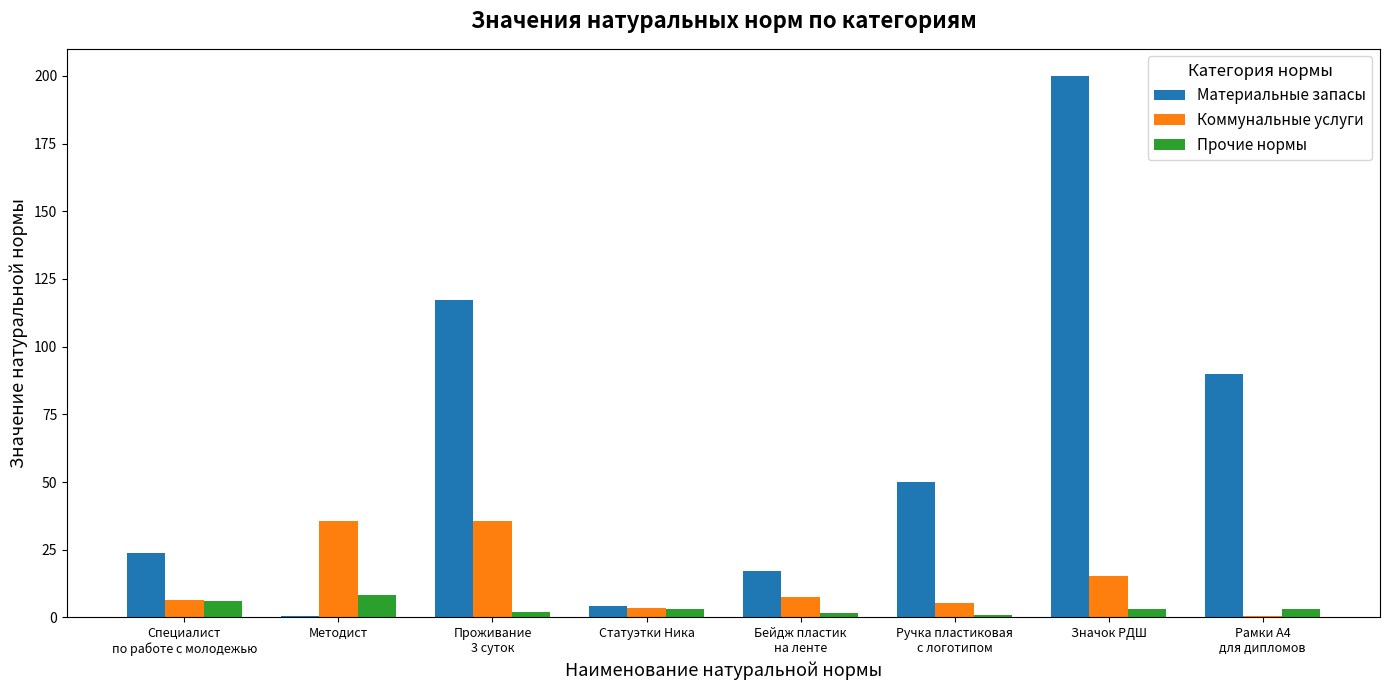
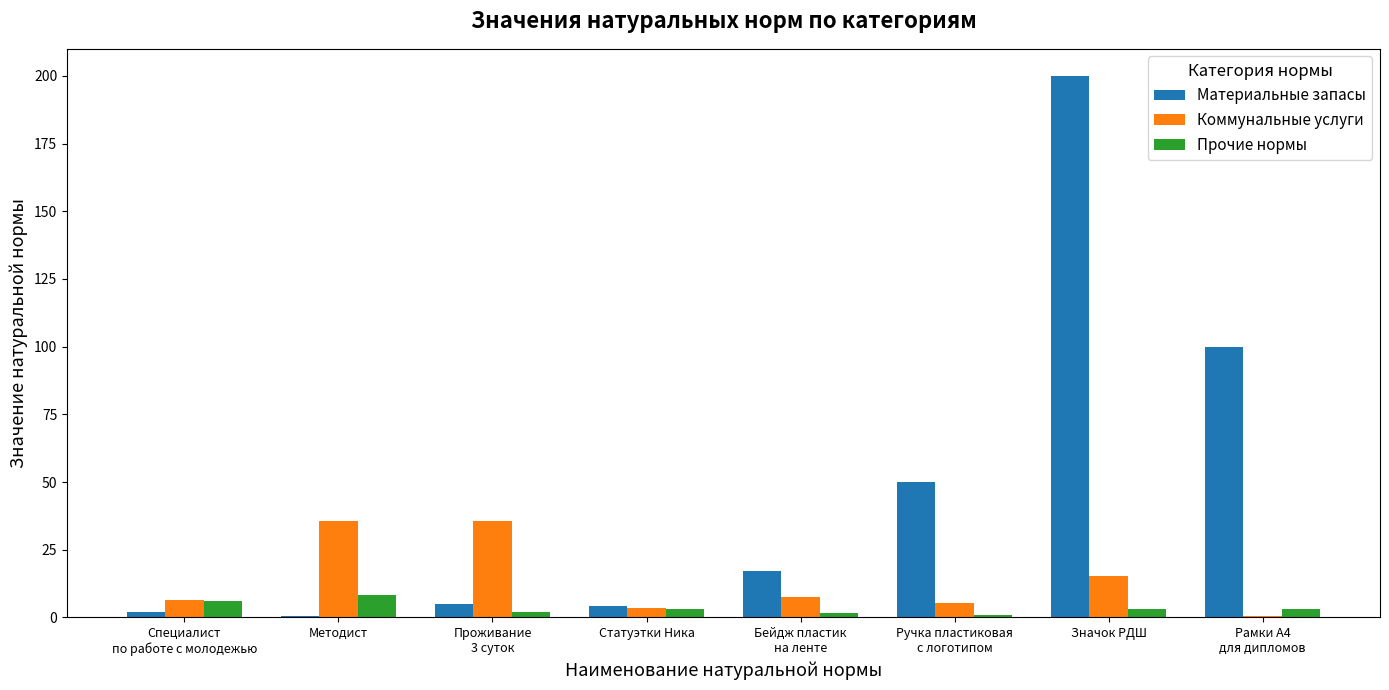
  {
    "Материальные запасы": {
-     "Специалист по работе с молодежью": 24,
-     "Проживание 3 суток": 117,
+     "Специалист по работе с молодежью": 2,
+     "Проживание 3 суток": 5,
      "Статуэтки Ника": 4,
      "Бейдж пластик на ленте": 17,
      "Ручка пластиковая с логотипом": 50,
      "Значок РДШ": 200,
-     "Рамки А4 для дипломов": 90
+     "Рамки А4 для дипломов": 100
    },
    "Коммунальные услуги": {
      "Специалист по работе с молодежью": 6,
      "Методист": 36,
      "Проживание 3 суток": 36,
      "Статуэтки Ника": 3,
      "Бейдж пластик на ленте": 8,
      "Ручка пластиковая с логотипом": 5,
      "Значок РДШ": 15
    },
    "Прочие нормы": {
      "Специалист по работе с молодежью": 6,
      "Методист": 8,
      "Проживание 3 суток": 2,
      "Статуэтки Ника": 3,
      "Бейдж пластик на ленте": 2,
      "Ручка пластиковая с логотипом": 1,
      "Значок РДШ": 3,
      "Рамки А4 для дипломов": 3
    }
  }
